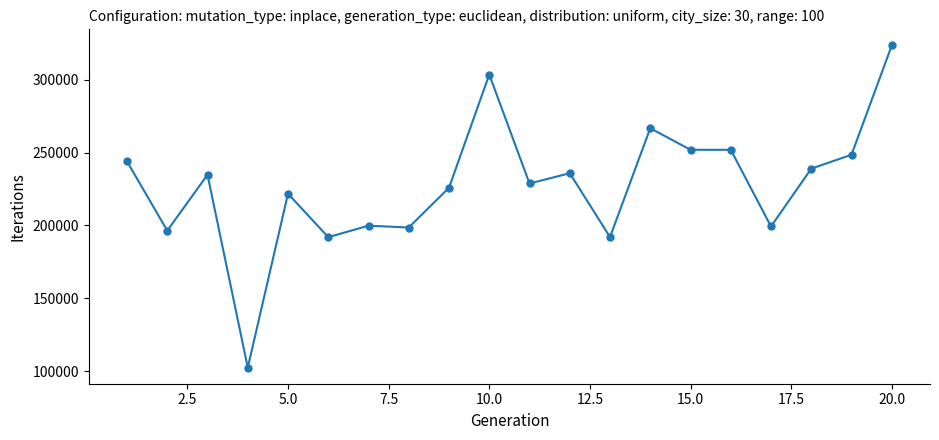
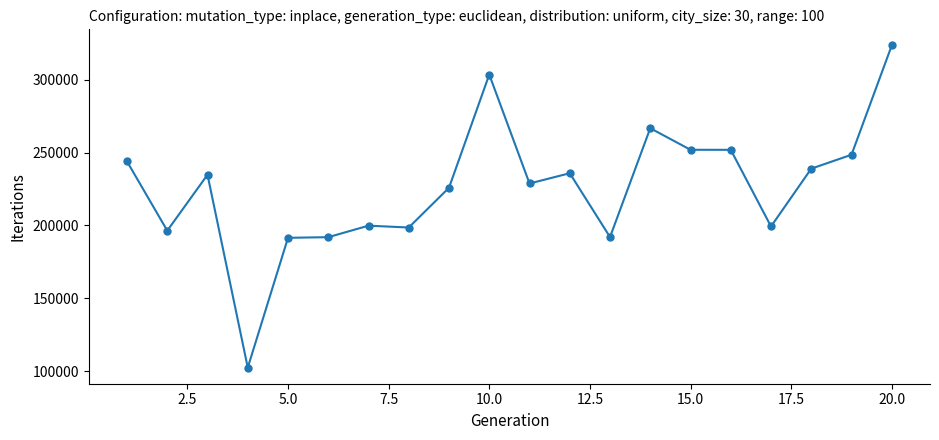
  {
-   "5.0": 222000,
+   "5.0": 192000,
    "10.0": 303000,
    "15.0": 252000,
    "20.0": 323000
  }
